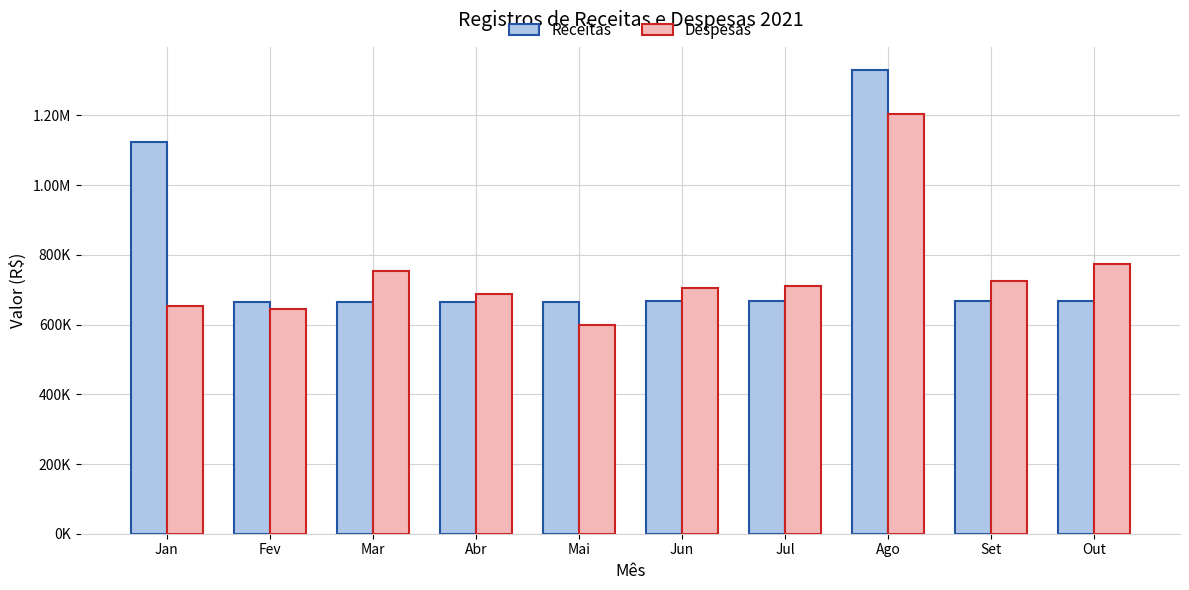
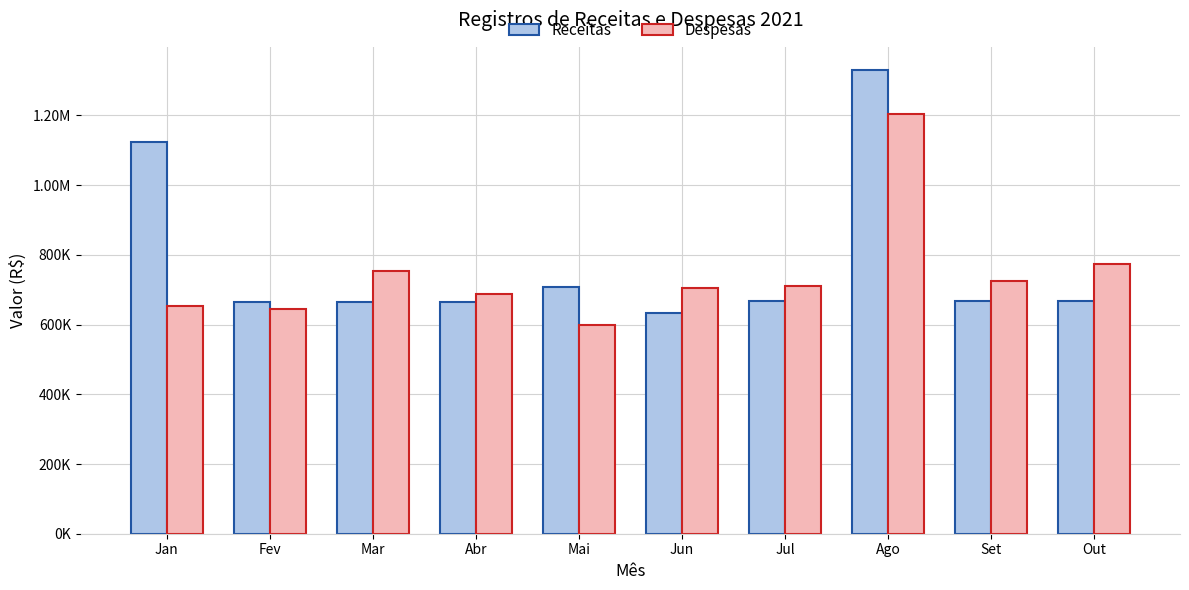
  {
    "Receitas": {
      "Jan": 1120000,
      "Fev": 660000,
      "Mar": 670000,
      "Abr": 670000,
-     "Mai": 670000,
-     "Jun": 670000,
+     "Mai": 710000,
+     "Jun": 630000,
      "Jul": 670000,
      "Ago": 1330000,
      "Set": 670000,
      "Out": 670000
    },
    "Despesas": {
      "Jan": 650000,
      "Fev": 640000,
      "Mar": 750000,
      "Abr": 690000,
      "Mai": 600000,
      "Jun": 700000,
      "Jul": 710000,
      "Ago": 1210000,
      "Set": 720000,
      "Out": 770000
    }
  }
